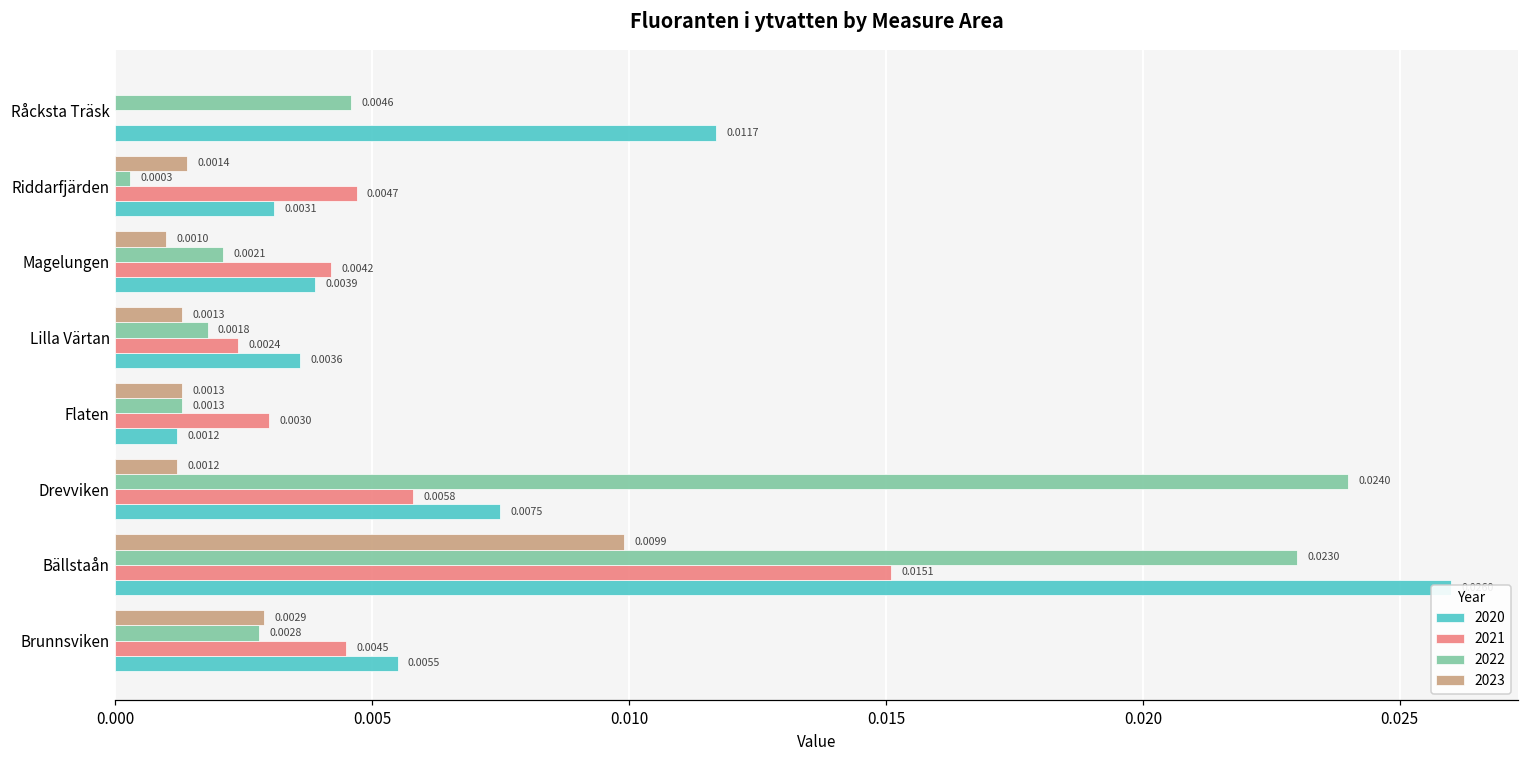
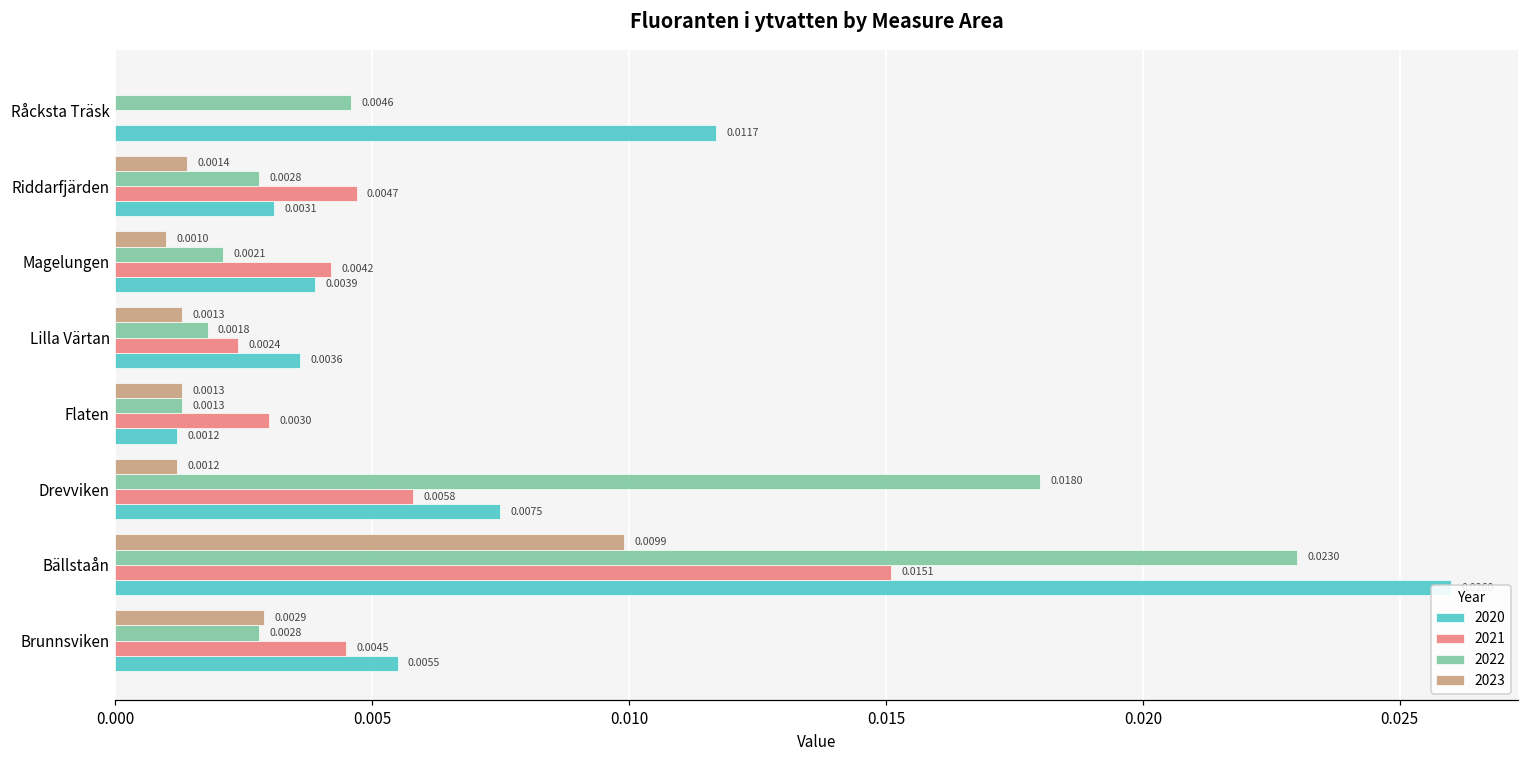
  {
    "2020": {
      "Råcksta Träsk": 0.0117,
      "Riddarfjärden": 0.0031,
      "Magelungen": 0.0039,
      "Lilla Värtan": 0.0036,
      "Flaten": 0.0012,
      "Drevviken": 0.0075,
      "Brunnsviken": 0.0055
    },
    "2022": {
      "Råcksta Träsk": 0.0046,
-     "Riddarfjärden": 0.0003,
+     "Riddarfjärden": 0.0028,
      "Magelungen": 0.0021,
      "Lilla Värtan": 0.0018,
      "Flaten": 0.0013,
-     "Drevviken": 0.0240,
+     "Drevviken": 0.0180,
      "Bällstaån": 0.0230,
      "Brunnsviken": 0.0028
    }
  }
